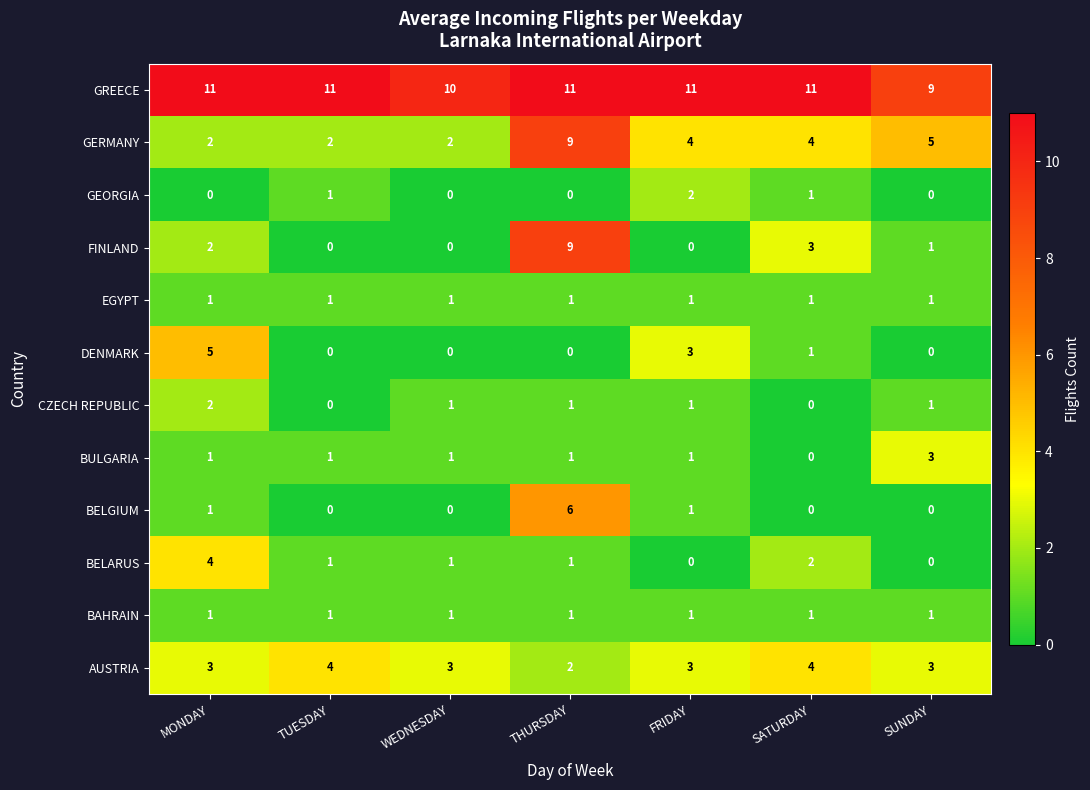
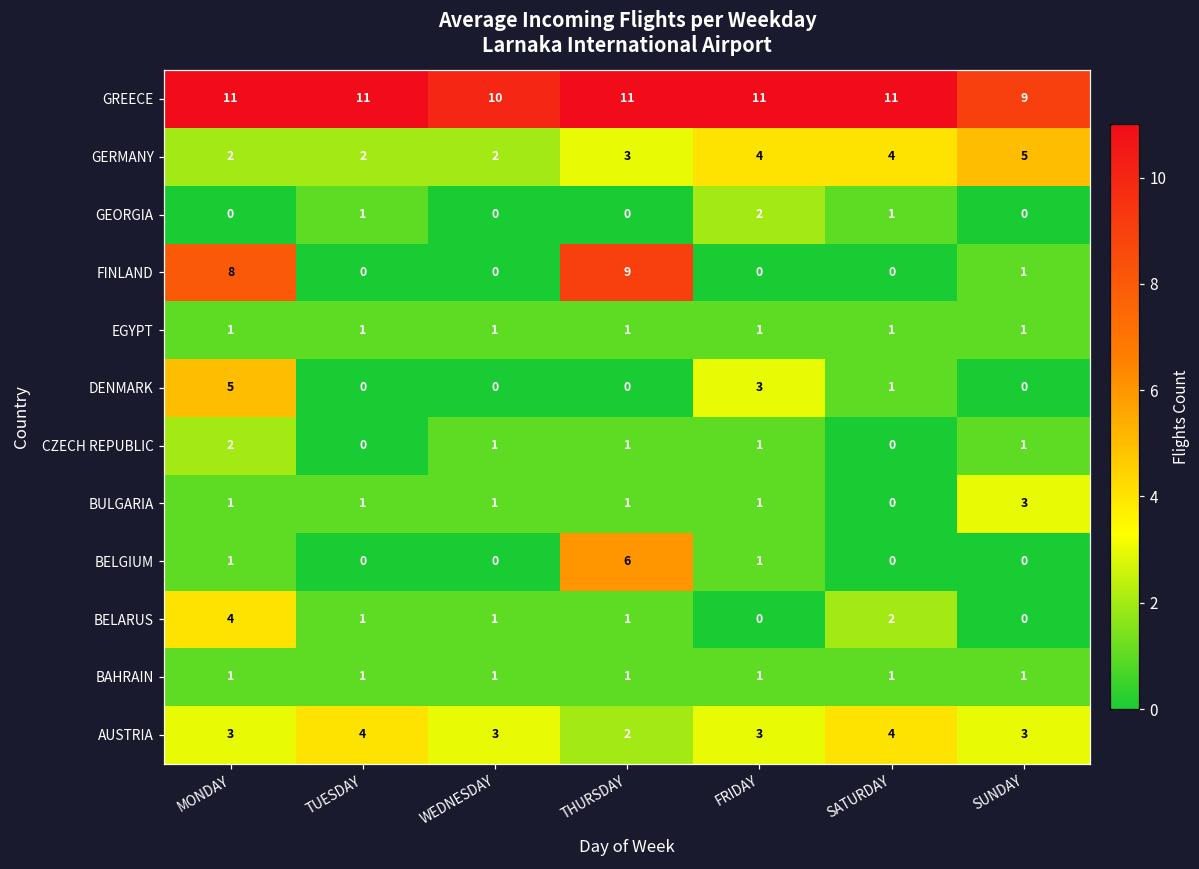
  {
    "GREECE": {
      "MONDAY": 11,
      "TUESDAY": 11,
      "WEDNESDAY": 10,
      "THURSDAY": 11,
      "FRIDAY": 11,
      "SATURDAY": 11,
      "SUNDAY": 9
    },
    "GERMANY": {
      "MONDAY": 2,
      "TUESDAY": 2,
      "WEDNESDAY": 2,
-     "THURSDAY": 9,
+     "THURSDAY": 3,
      "FRIDAY": 4,
      "SATURDAY": 4,
      "SUNDAY": 5
    },
    "GEORGIA": {
      "MONDAY": 0,
      "TUESDAY": 1,
      "WEDNESDAY": 0,
      "THURSDAY": 0,
      "FRIDAY": 2,
      "SATURDAY": 1,
      "SUNDAY": 0
    },
    "FINLAND": {
-     "MONDAY": 2,
+     "MONDAY": 8,
      "TUESDAY": 0,
      "WEDNESDAY": 0,
      "THURSDAY": 9,
      "FRIDAY": 0,
-     "SATURDAY": 3,
+     "SATURDAY": 0,
      "SUNDAY": 1
    },
    "EGYPT": {
      "MONDAY": 1,
      "TUESDAY": 1,
      "WEDNESDAY": 1,
      "THURSDAY": 1,
      "FRIDAY": 1,
      "SATURDAY": 1,
      "SUNDAY": 1
    },
    "DENMARK": {
      "MONDAY": 5,
      "TUESDAY": 0,
      "WEDNESDAY": 0,
      "THURSDAY": 0,
      "FRIDAY": 3,
      "SATURDAY": 1,
      "SUNDAY": 0
    },
    "CZECH REPUBLIC": {
      "MONDAY": 2,
      "TUESDAY": 0,
      "WEDNESDAY": 1,
      "THURSDAY": 1,
      "FRIDAY": 1,
      "SATURDAY": 0,
      "SUNDAY": 1
    },
    "BULGARIA": {
      "MONDAY": 1,
      "TUESDAY": 1,
      "WEDNESDAY": 1,
      "THURSDAY": 1,
      "FRIDAY": 1,
      "SATURDAY": 0,
      "SUNDAY": 3
    },
    "BELGIUM": {
      "MONDAY": 1,
      "TUESDAY": 0,
      "WEDNESDAY": 0,
      "THURSDAY": 6,
      "FRIDAY": 1,
      "SATURDAY": 0,
      "SUNDAY": 0
    },
    "BELARUS": {
      "MONDAY": 4,
      "TUESDAY": 1,
      "WEDNESDAY": 1,
      "THURSDAY": 1,
      "FRIDAY": 0,
      "SATURDAY": 2,
      "SUNDAY": 0
    },
    "BAHRAIN": {
      "MONDAY": 1,
      "TUESDAY": 1,
      "WEDNESDAY": 1,
      "THURSDAY": 1,
      "FRIDAY": 1,
      "SATURDAY": 1,
      "SUNDAY": 1
    },
    "AUSTRIA": {
      "MONDAY": 3,
      "TUESDAY": 4,
      "WEDNESDAY": 3,
      "THURSDAY": 2,
      "FRIDAY": 3,
      "SATURDAY": 4,
      "SUNDAY": 3
    }
  }
